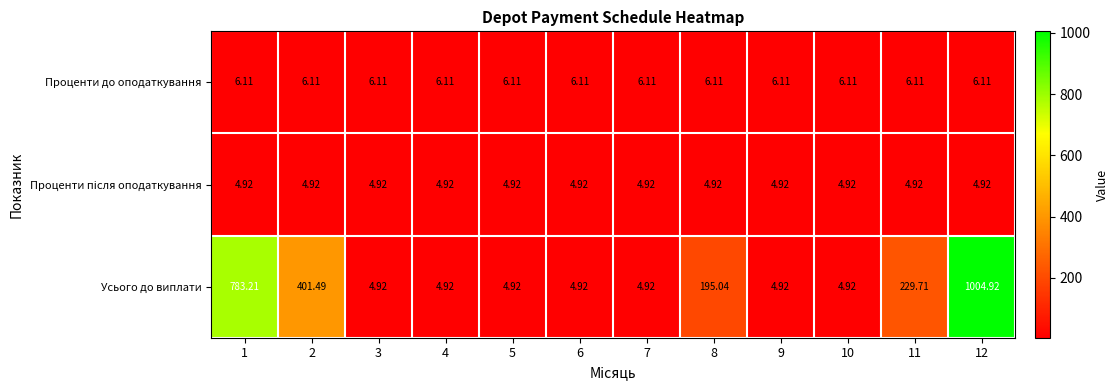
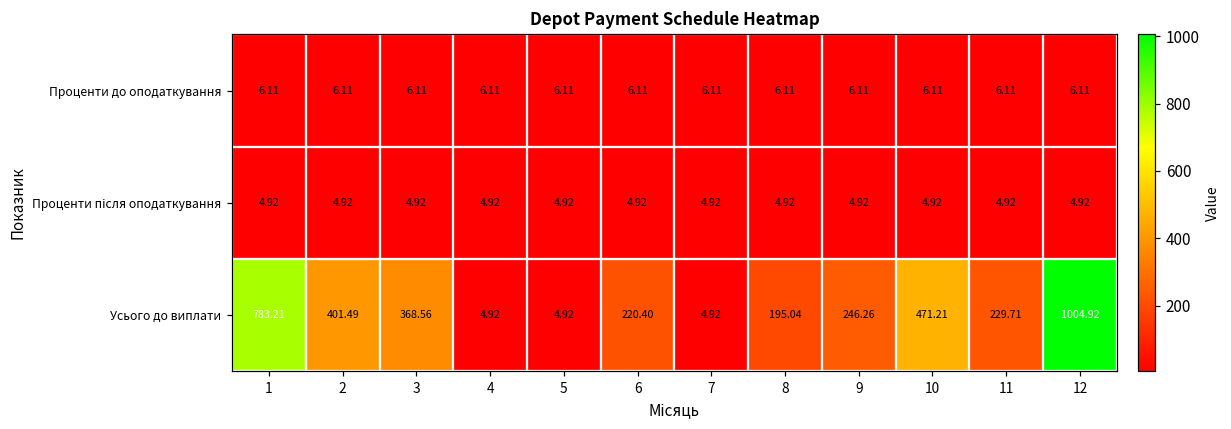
  {
    "Проценти до оподаткування": {
      "1": 6.11,
      "2": 6.11,
      "3": 6.11,
      "4": 6.11,
      "5": 6.11,
      "6": 6.11,
      "7": 6.11,
      "8": 6.11,
      "9": 6.11,
      "10": 6.11,
      "11": 6.11,
      "12": 6.11
    },
    "Проценти після оподаткування": {
      "1": 4.92,
      "2": 4.92,
      "3": 4.92,
      "4": 4.92,
      "5": 4.92,
      "6": 4.92,
      "7": 4.92,
      "8": 4.92,
      "9": 4.92,
      "10": 4.92,
      "11": 4.92,
      "12": 4.92
    },
    "Усього до виплати": {
      "1": 783.21,
      "2": 401.49,
-     "3": 4.92,
+     "3": 368.56,
      "4": 4.92,
      "5": 4.92,
-     "6": 4.92,
+     "6": 220.40,
      "7": 4.92,
      "8": 195.04,
-     "9": 4.92,
-     "10": 4.92,
+     "9": 246.26,
+     "10": 471.21,
      "11": 229.71,
      "12": 1004.92
    }
  }
